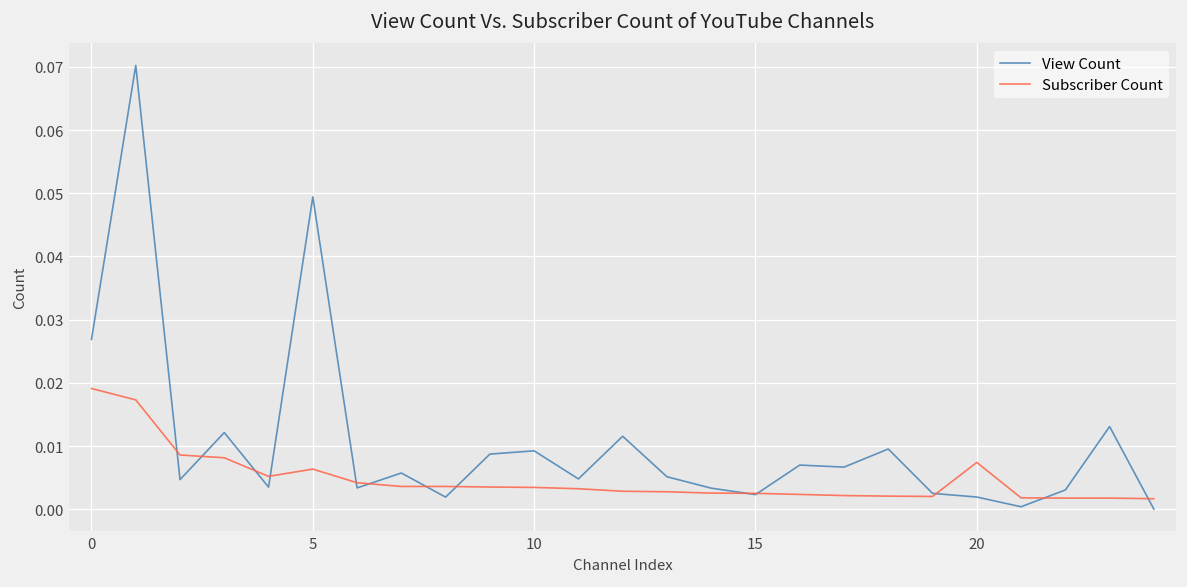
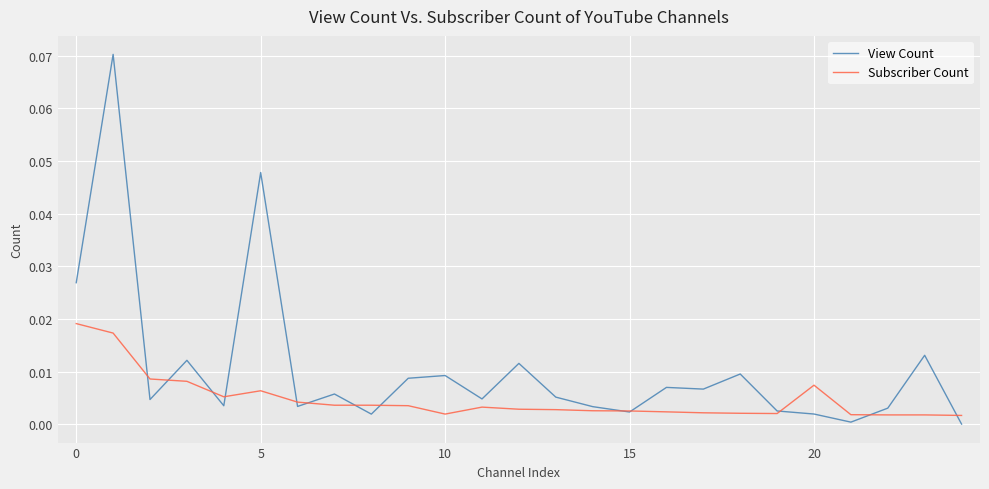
  {
    "View Count": {
      "0": 0.027,
-     "5": 0.049,
+     "5": 0.048,
      "10": 0.009,
      "20": 0.002
    },
    "Subscriber Count": {
      "0": 0.019,
      "5": 0.006,
-     "10": 0.003,
+     "10": 0.002,
      "20": 0.007
    }
  }
